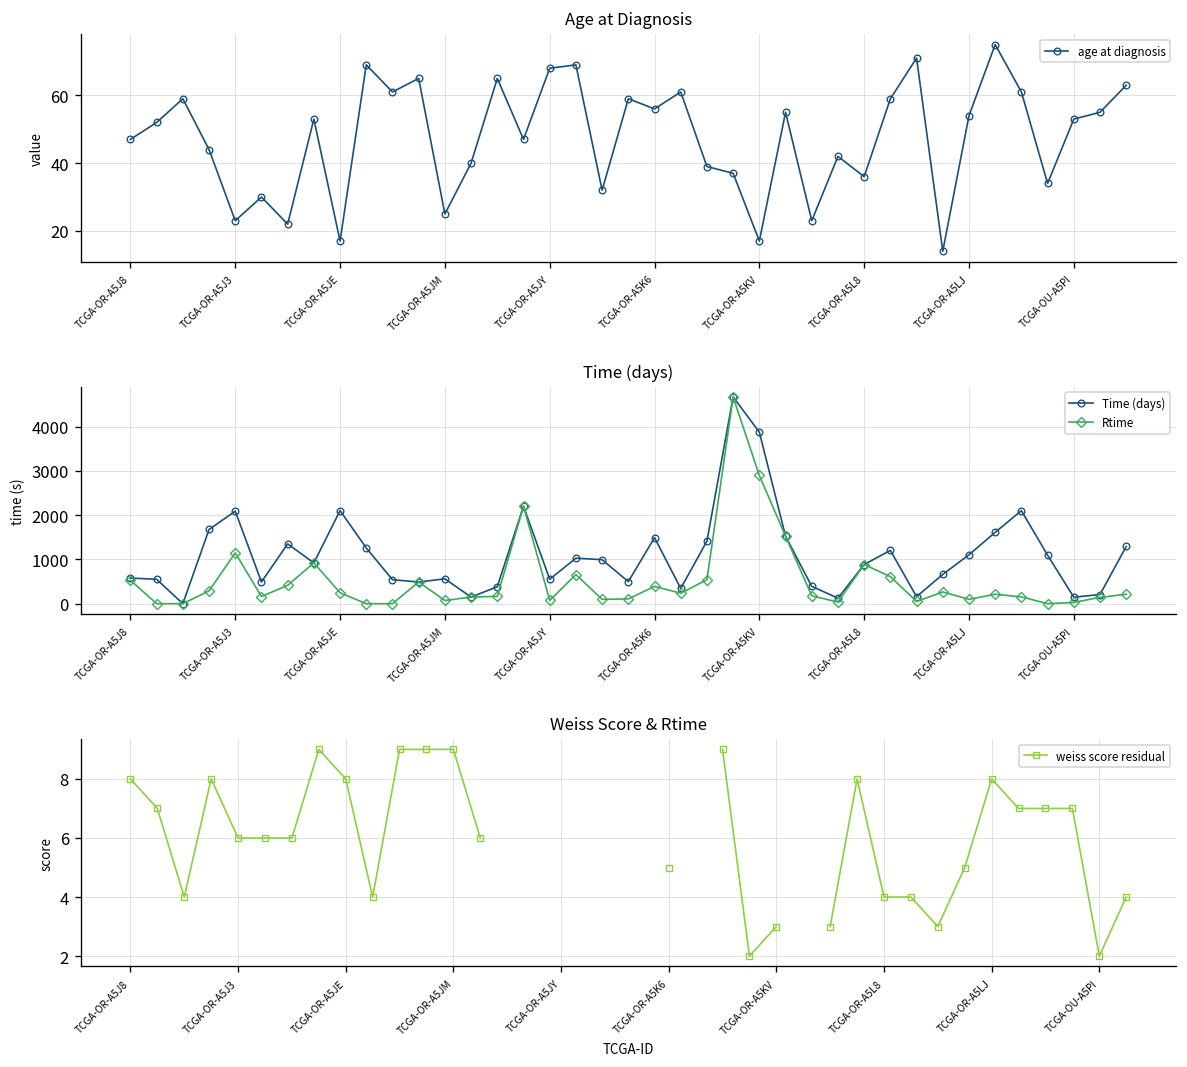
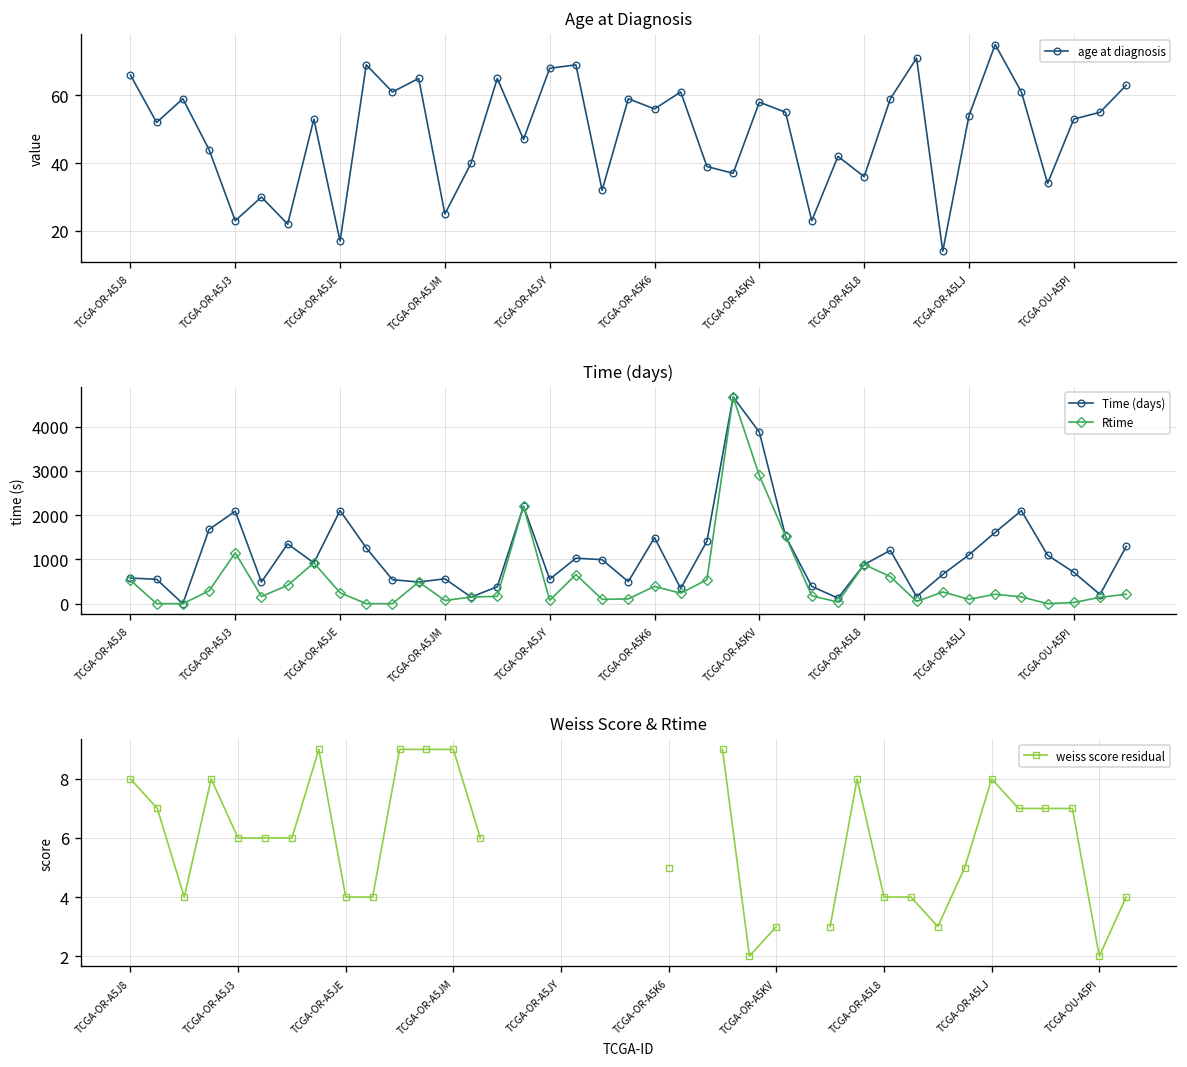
  {
    "Age at Diagnosis": {
-     "TCGA-OR-A5J8": 47,
+     "TCGA-OR-A5J8": 66,
      "TCGA-OR-A5J3": 23,
      "TCGA-OR-A5JE": 17,
      "TCGA-OR-A5JM": 25,
      "TCGA-OR-A5JY": 68,
      "TCGA-OR-A5K6": 56,
-     "TCGA-OR-A5KV": 17,
+     "TCGA-OR-A5KV": 58,
      "TCGA-OR-A5L8": 36,
      "TCGA-OR-A5LJ": 54,
      "TCGA-OU-A5PI": 53
    },
    "Time (days)": {
      "Time (days)": {
        "TCGA-OR-A5J3": 2100,
        "TCGA-OR-A5JE": 2100,
        "TCGA-OR-A5JM": 600,
        "TCGA-OR-A5JY": 600,
        "TCGA-OR-A5K6": 1500,
        "TCGA-OR-A5KV": 3900,
        "TCGA-OR-A5LJ": 1100,
-       "TCGA-OU-A5PI": 100
+       "TCGA-OU-A5PI": 700
      },
      "Rtime": {
        "TCGA-OR-A5J3": 1100,
        "TCGA-OR-A5JE": 200,
        "TCGA-OR-A5JM": 100,
        "TCGA-OR-A5JY": 100,
        "TCGA-OR-A5K6": 400,
        "TCGA-OR-A5KV": 2900,
        "TCGA-OR-A5LJ": 100,
        "TCGA-OU-A5PI": 0
      }
    },
    "Weiss Score & Rtime": {
      "TCGA-OR-A5J8": 8,
      "TCGA-OR-A5J3": 6,
-     "TCGA-OR-A5JE": 8,
+     "TCGA-OR-A5JE": 4,
      "TCGA-OR-A5JM": 9,
      "TCGA-OR-A5K6": 5,
      "TCGA-OR-A5KV": 3,
      "TCGA-OR-A5L8": 4,
      "TCGA-OR-A5LJ": 8,
      "TCGA-OU-A5PI": 2
    }
  }
